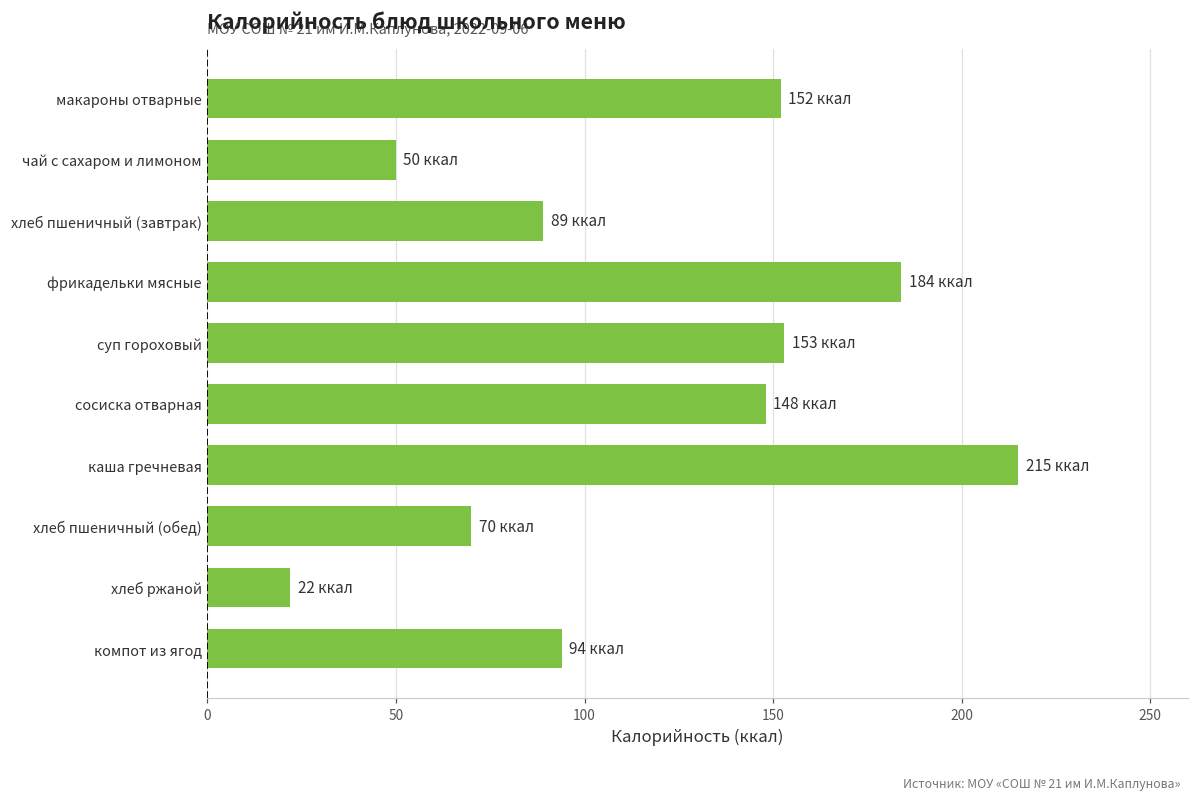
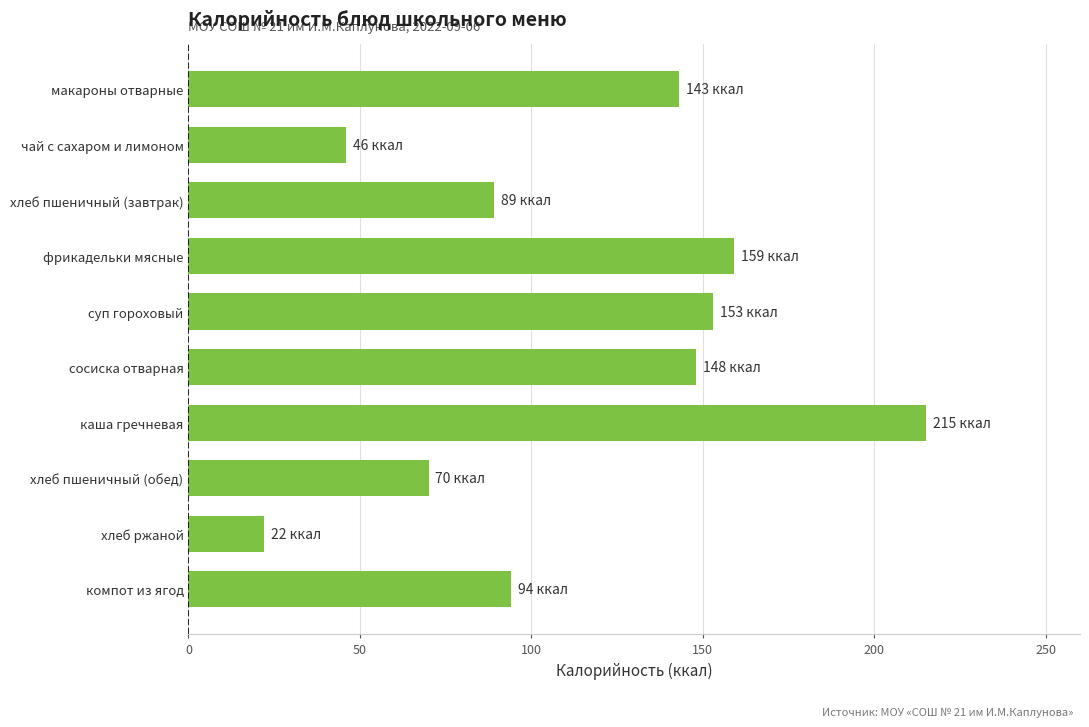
  {
-   "макароны отварные": 152,
-   "чай с сахаром и лимоном": 50,
+   "макароны отварные": 143,
+   "чай с сахаром и лимоном": 46,
    "хлеб пшеничный (завтрак)": 89,
-   "фрикадельки мясные": 184,
+   "фрикадельки мясные": 159,
    "суп гороховый": 153,
    "сосиска отварная": 148,
    "каша гречневая": 215,
    "хлеб пшеничный (обед)": 70,
    "хлеб ржаной": 22,
    "компот из ягод": 94
  }
